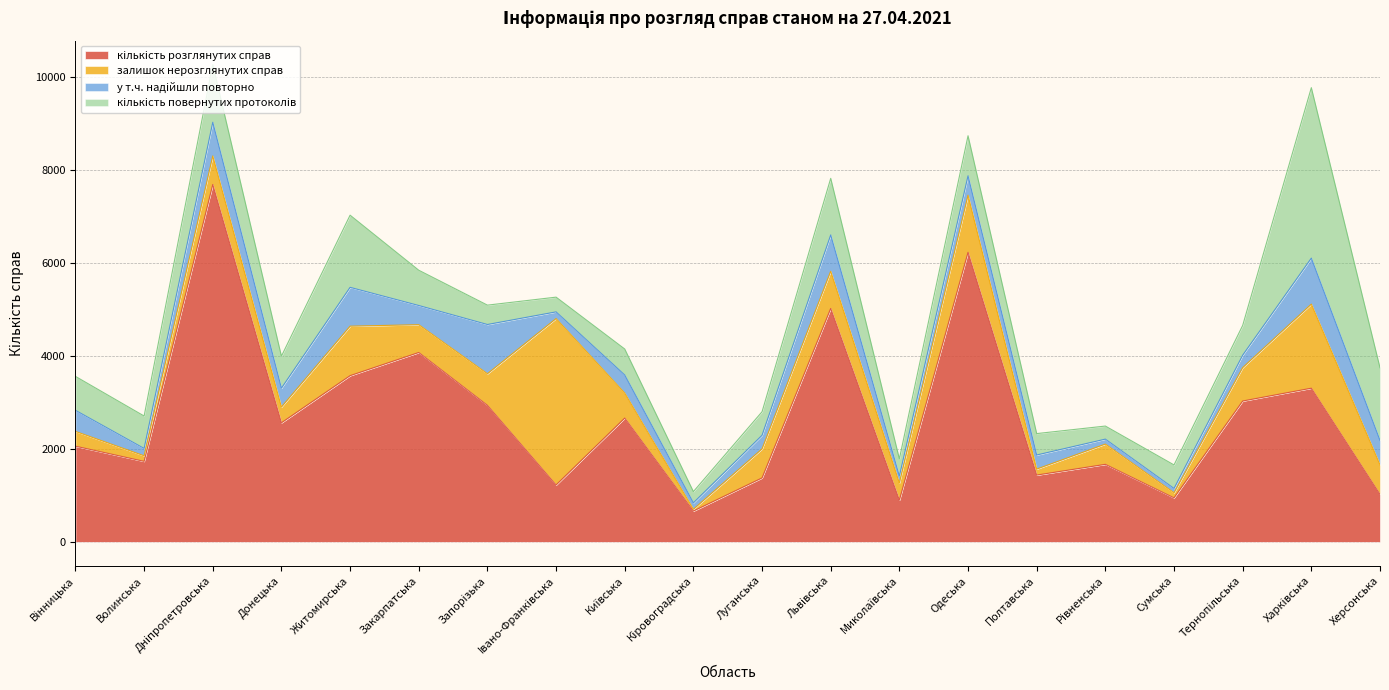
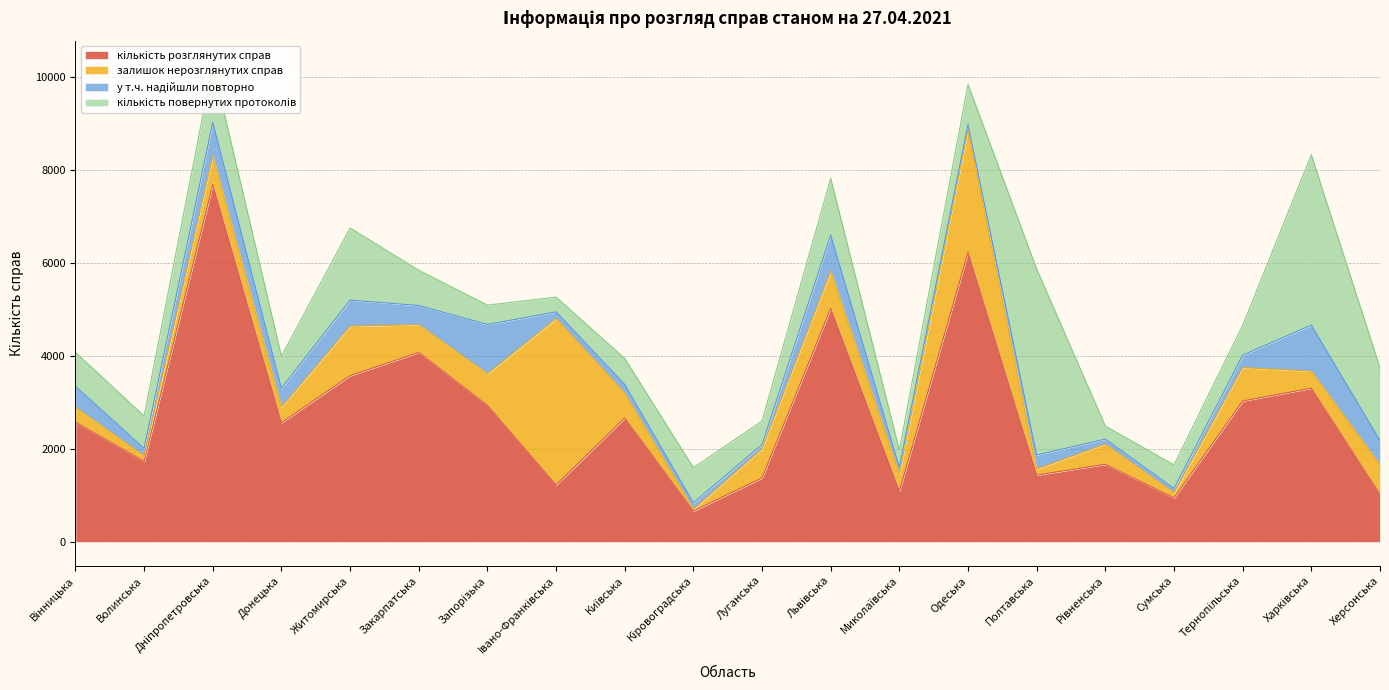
  {
    "кількість розглянутих справ": {
-     "Вінницька": 2100,
+     "Вінницька": 2600,
      "Волинська": 1700,
      "Дніпропетровська": 7700,
      "Донецька": 2600,
      "Житомирська": 3600,
      "Закарпатська": 4100,
      "Запорізька": 2900,
      "Івано-Франківська": 1200,
      "Київська": 2700,
      "Луганська": 1400,
      "Львівська": 5000,
-     "Миколаївська": 900,
+     "Миколаївська": 1100,
      "Одеська": 6200,
      "Полтавська": 1400,
      "Рівненська": 1700,
      "Сумська": 900,
      "Тернопільська": 3000,
      "Харківська": 3300,
      "Херсонська": 1000
    },
    "залишок нерозглянутих справ": {
      "Вінницька": 300,
      "Волинська": 100,
      "Дніпропетровська": 600,
      "Донецька": 300,
      "Житомирська": 1100,
      "Закарпатська": 600,
      "Запорізька": 700,
      "Івано-Франківська": 3600,
      "Київська": 500,
      "Луганська": 600,
      "Львівська": 800,
      "Миколаївська": 400,
-     "Одеська": 1200,
+     "Одеська": 2600,
      "Полтавська": 100,
      "Рівненська": 400,
      "Сумська": 100,
      "Тернопільська": 700,
-     "Харківська": 1800,
+     "Харківська": 400,
      "Херсонська": 600
    },
    "у т.ч. надійшли повторно": {
      "Вінницька": 500,
      "Волинська": 200,
      "Дніпропетровська": 700,
      "Донецька": 400,
-     "Житомирська": 800,
+     "Житомирська": 600,
      "Закарпатська": 400,
      "Запорізька": 1100,
      "Івано-Франківська": 100,
-     "Київська": 400,
+     "Київська": 200,
      "Кіровоградська": 100,
-     "Луганська": 300,
+     "Луганська": 100,
      "Львівська": 800,
      "Миколаївська": 100,
-     "Одеська": 400,
+     "Одеська": 100,
      "Полтавська": 300,
      "Рівненська": 100,
      "Сумська": 100,
      "Тернопільська": 300,
      "Харківська": 1000,
      "Херсонська": 500
    },
    "кількість повернутих протоколів": {
      "Вінницька": 700,
      "Волинська": 700,
      "Донецька": 700,
      "Житомирська": 1600,
      "Закарпатська": 800,
      "Запорізька": 400,
      "Івано-Франківська": 300,
      "Київська": 600,
-     "Кіровоградська": 200,
+     "Кіровоградська": 800,
      "Луганська": 500,
      "Львівська": 1200,
      "Миколаївська": 400,
      "Одеська": 900,
-     "Полтавська": 500,
+     "Полтавська": 4000,
      "Рівненська": 300,
      "Сумська": 500,
      "Тернопільська": 600,
      "Харківська": 3700,
      "Херсонська": 1600
    }
  }
